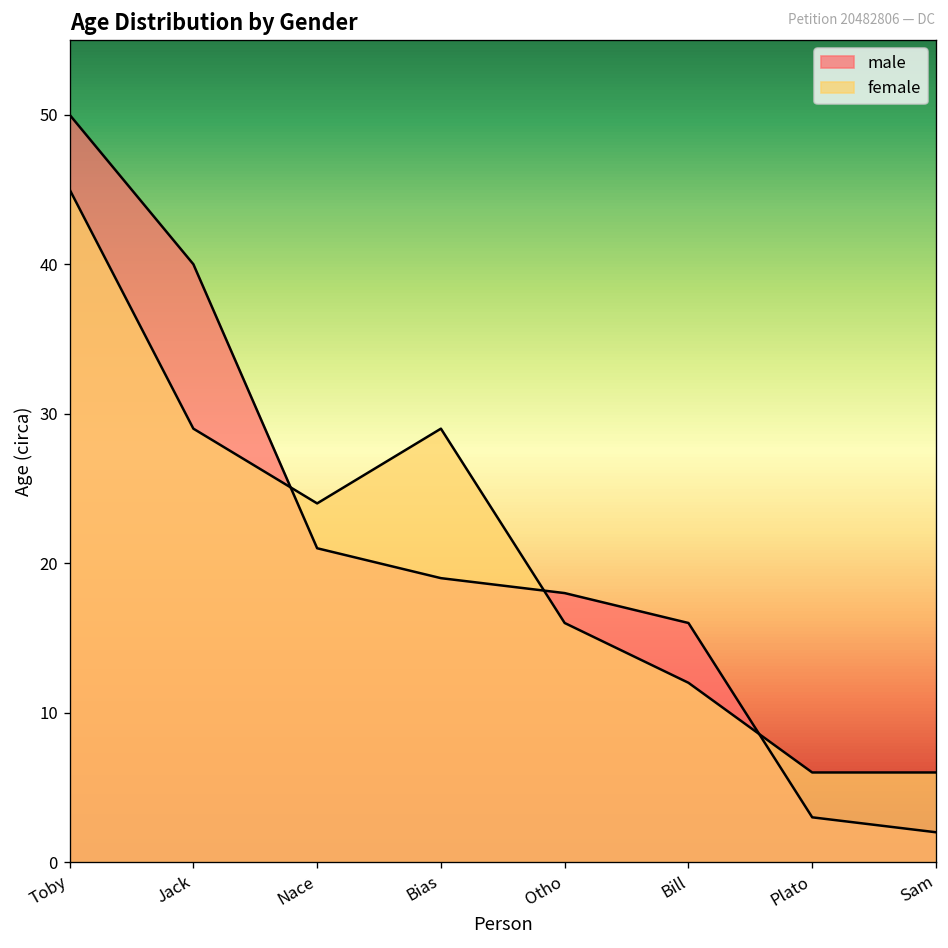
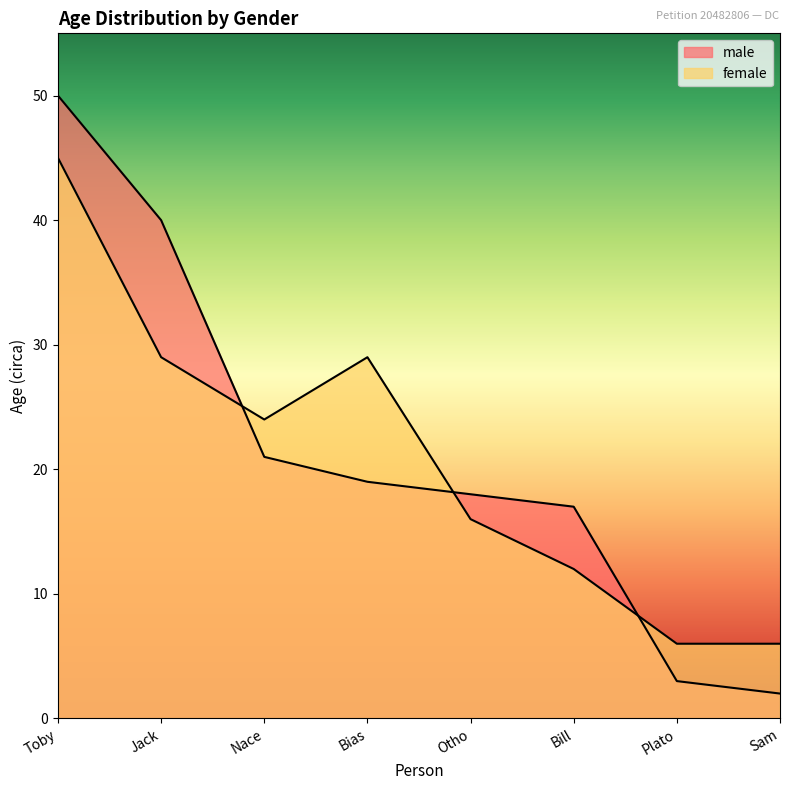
  {
    "male": {
      "Toby": 50,
      "Jack": 40,
      "Nace": 21,
      "Bias": 19,
      "Otho": 18,
-     "Bill": 16,
+     "Bill": 17,
      "Plato": 3,
      "Sam": 2
    },
    "female": {
      "Toby": 45,
      "Jack": 29,
      "Nace": 24,
      "Bias": 29,
      "Otho": 16,
      "Bill": 12,
      "Plato": 6,
      "Sam": 6
    }
  }
